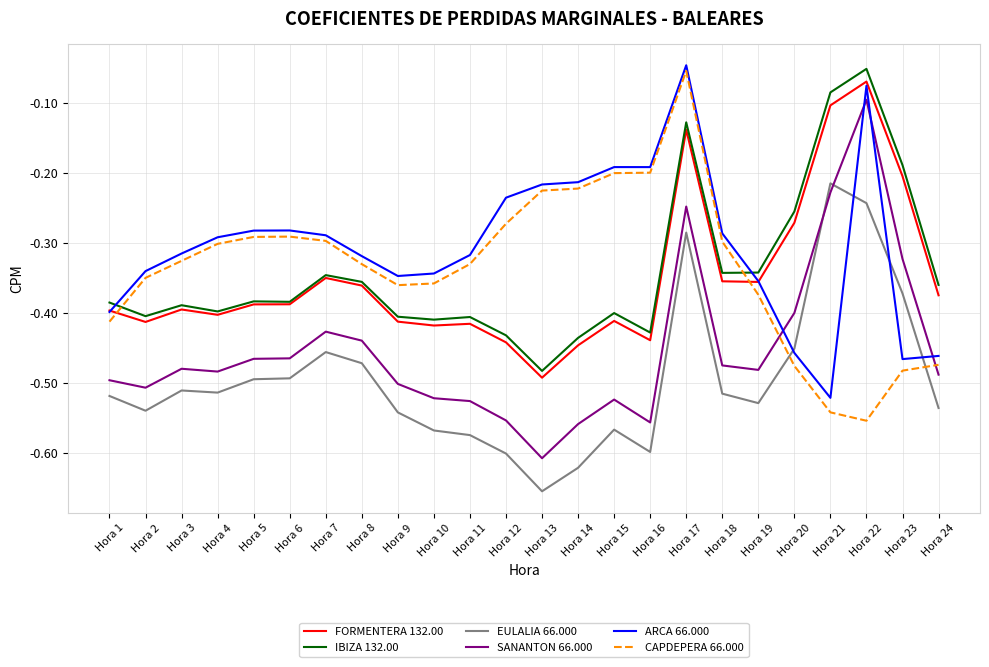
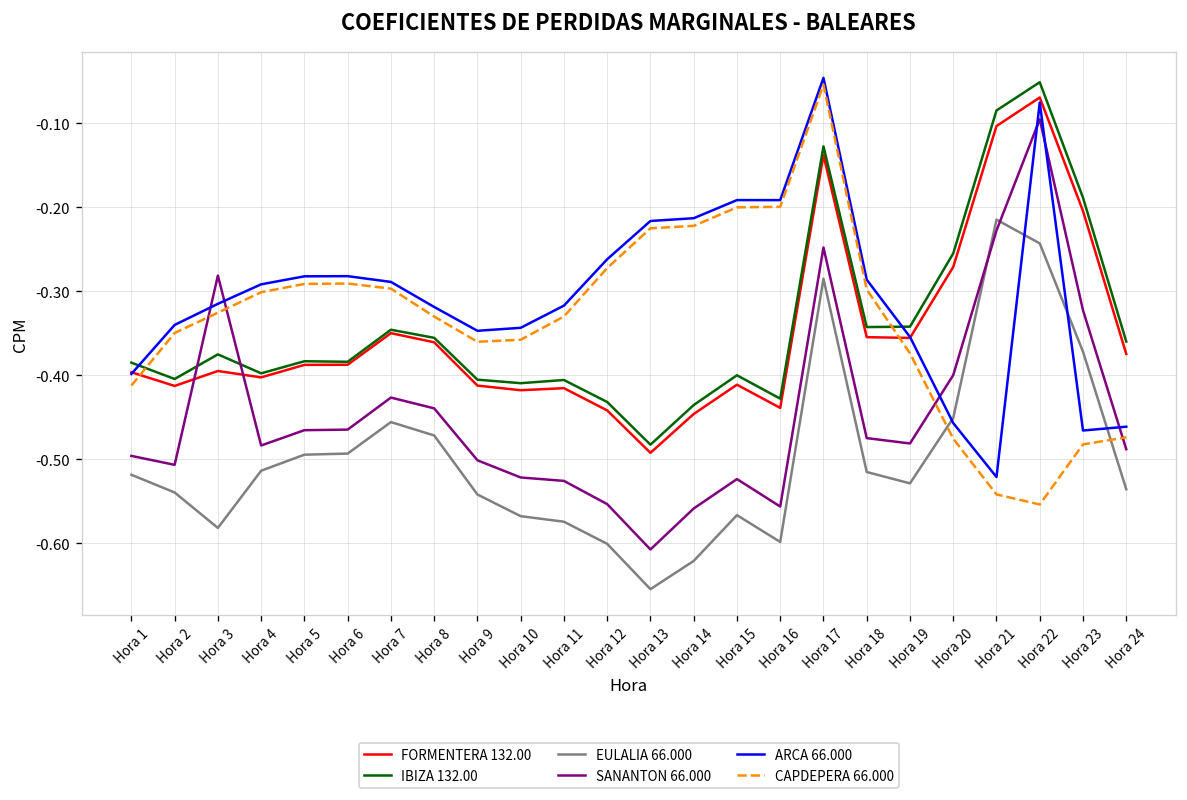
  {
    "FORMENTERA 132.00": {
      "Hora 2": -0.41,
      "Hora 3": -0.40,
      "Hora 4": -0.40,
      "Hora 5": -0.39,
      "Hora 7": -0.35,
      "Hora 8": -0.36,
      "Hora 9": -0.41,
      "Hora 10": -0.42,
      "Hora 11": -0.42,
      "Hora 12": -0.44,
      "Hora 13": -0.49,
      "Hora 14": -0.45,
      "Hora 15": -0.41,
      "Hora 16": -0.44,
      "Hora 17": -0.14,
      "Hora 18": -0.35,
      "Hora 20": -0.27,
      "Hora 21": -0.10,
      "Hora 22": -0.07,
      "Hora 23": -0.20,
      "Hora 24": -0.37
    },
    "IBIZA 132.00": {
      "Hora 1": -0.39,
      "Hora 2": -0.40,
-     "Hora 3": -0.39,
+     "Hora 3": -0.38,
      "Hora 4": -0.40,
      "Hora 5": -0.38,
      "Hora 7": -0.35,
      "Hora 8": -0.36,
      "Hora 9": -0.41,
      "Hora 10": -0.41,
      "Hora 11": -0.41,
      "Hora 12": -0.43,
      "Hora 13": -0.48,
      "Hora 14": -0.44,
      "Hora 15": -0.40,
      "Hora 16": -0.43,
      "Hora 17": -0.13,
      "Hora 18": -0.34,
      "Hora 19": -0.34,
      "Hora 20": -0.26,
      "Hora 21": -0.08,
      "Hora 22": -0.05,
      "Hora 23": -0.19,
      "Hora 24": -0.36
    },
    "EULALIA 66.000": {
      "Hora 1": -0.52,
      "Hora 2": -0.54,
-     "Hora 3": -0.51,
+     "Hora 3": -0.58,
      "Hora 4": -0.51,
      "Hora 5": -0.49,
      "Hora 6": -0.49,
      "Hora 7": -0.46,
      "Hora 8": -0.47,
      "Hora 9": -0.54,
      "Hora 10": -0.57,
      "Hora 11": -0.57,
      "Hora 12": -0.60,
      "Hora 13": -0.65,
      "Hora 14": -0.62,
      "Hora 15": -0.57,
      "Hora 16": -0.60,
      "Hora 17": -0.29,
      "Hora 18": -0.52,
      "Hora 19": -0.53,
      "Hora 20": -0.45,
      "Hora 21": -0.21,
      "Hora 22": -0.24,
      "Hora 23": -0.37,
      "Hora 24": -0.54
    },
    "SANANTON 66.000": {
      "Hora 1": -0.50,
      "Hora 2": -0.51,
-     "Hora 3": -0.48,
+     "Hora 3": -0.28,
      "Hora 4": -0.48,
      "Hora 5": -0.47,
      "Hora 6": -0.46,
      "Hora 7": -0.43,
      "Hora 8": -0.44,
      "Hora 9": -0.50,
      "Hora 10": -0.52,
      "Hora 11": -0.53,
      "Hora 12": -0.55,
      "Hora 13": -0.61,
      "Hora 14": -0.56,
      "Hora 15": -0.52,
      "Hora 16": -0.56,
      "Hora 17": -0.25,
      "Hora 18": -0.47,
      "Hora 19": -0.48,
      "Hora 20": -0.40,
      "Hora 21": -0.23,
      "Hora 22": -0.10,
      "Hora 23": -0.32,
      "Hora 24": -0.49
    },
    "ARCA 66.000": {
      "Hora 2": -0.34,
      "Hora 3": -0.32,
      "Hora 4": -0.29,
      "Hora 5": -0.28,
      "Hora 6": -0.28,
      "Hora 7": -0.29,
      "Hora 8": -0.32,
      "Hora 9": -0.35,
      "Hora 10": -0.34,
      "Hora 11": -0.32,
-     "Hora 12": -0.24,
+     "Hora 12": -0.26,
      "Hora 13": -0.22,
      "Hora 14": -0.21,
      "Hora 15": -0.19,
      "Hora 16": -0.19,
      "Hora 17": -0.05,
      "Hora 18": -0.29,
      "Hora 20": -0.46,
      "Hora 21": -0.52,
      "Hora 22": -0.08,
      "Hora 23": -0.47,
      "Hora 24": -0.46
    },
    "CAPDEPERA 66.000": {
      "Hora 1": -0.41,
      "Hora 2": -0.35,
      "Hora 3": -0.33,
      "Hora 4": -0.30,
      "Hora 5": -0.29,
      "Hora 6": -0.29,
      "Hora 7": -0.30,
      "Hora 8": -0.33,
      "Hora 9": -0.36,
      "Hora 10": -0.36,
      "Hora 11": -0.33,
      "Hora 12": -0.27,
      "Hora 13": -0.23,
      "Hora 14": -0.22,
      "Hora 15": -0.20,
      "Hora 16": -0.20,
      "Hora 17": -0.05,
      "Hora 18": -0.30,
      "Hora 19": -0.37,
      "Hora 20": -0.48,
      "Hora 21": -0.54,
      "Hora 22": -0.55,
      "Hora 23": -0.48,
      "Hora 24": -0.47
    }
  }
